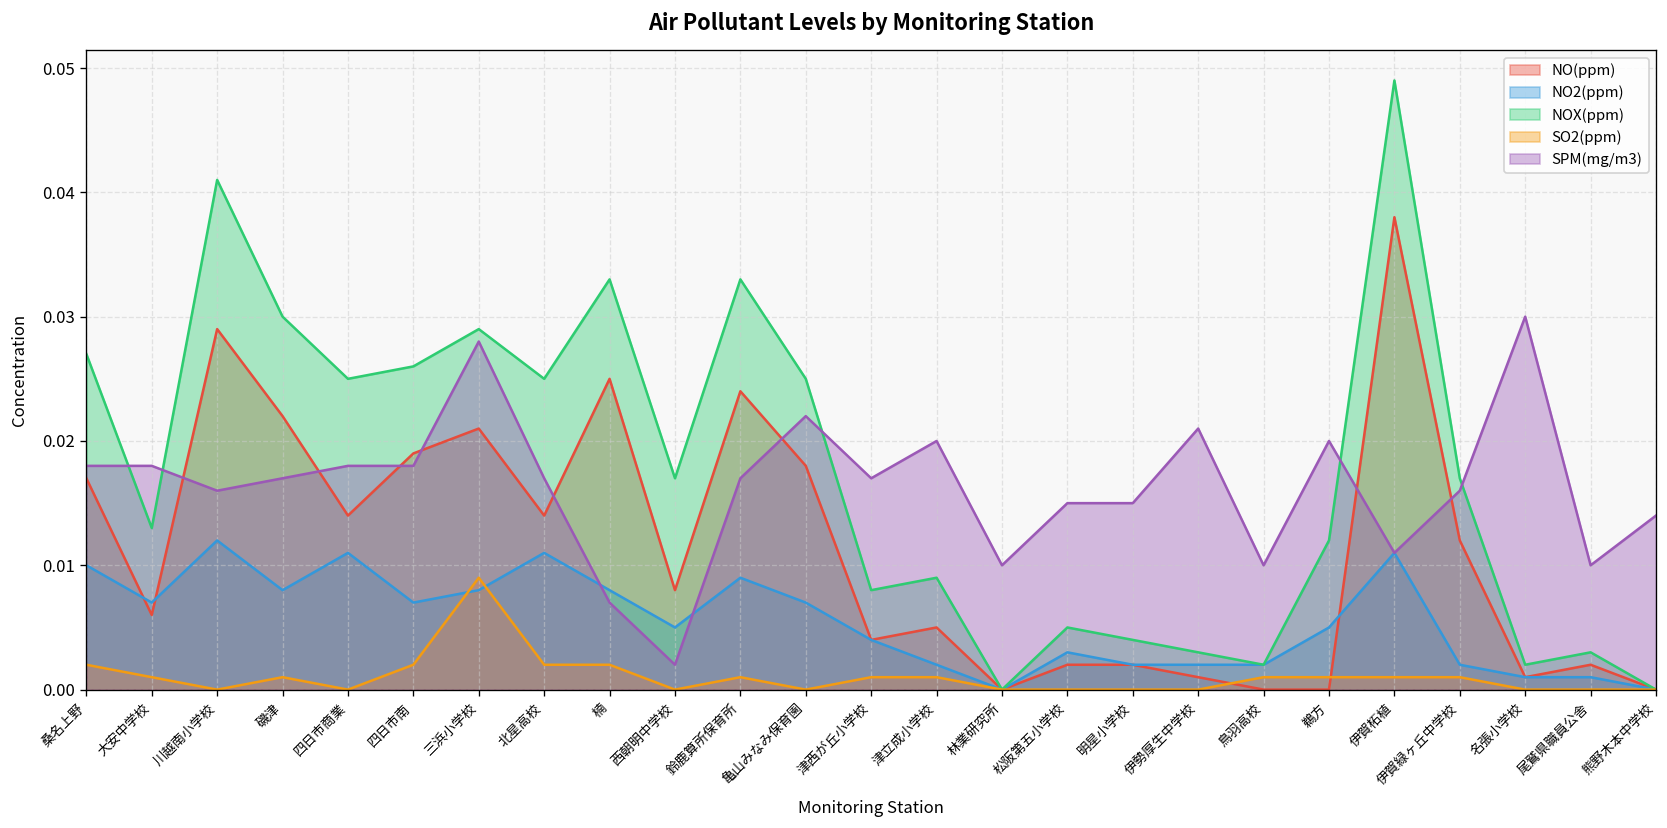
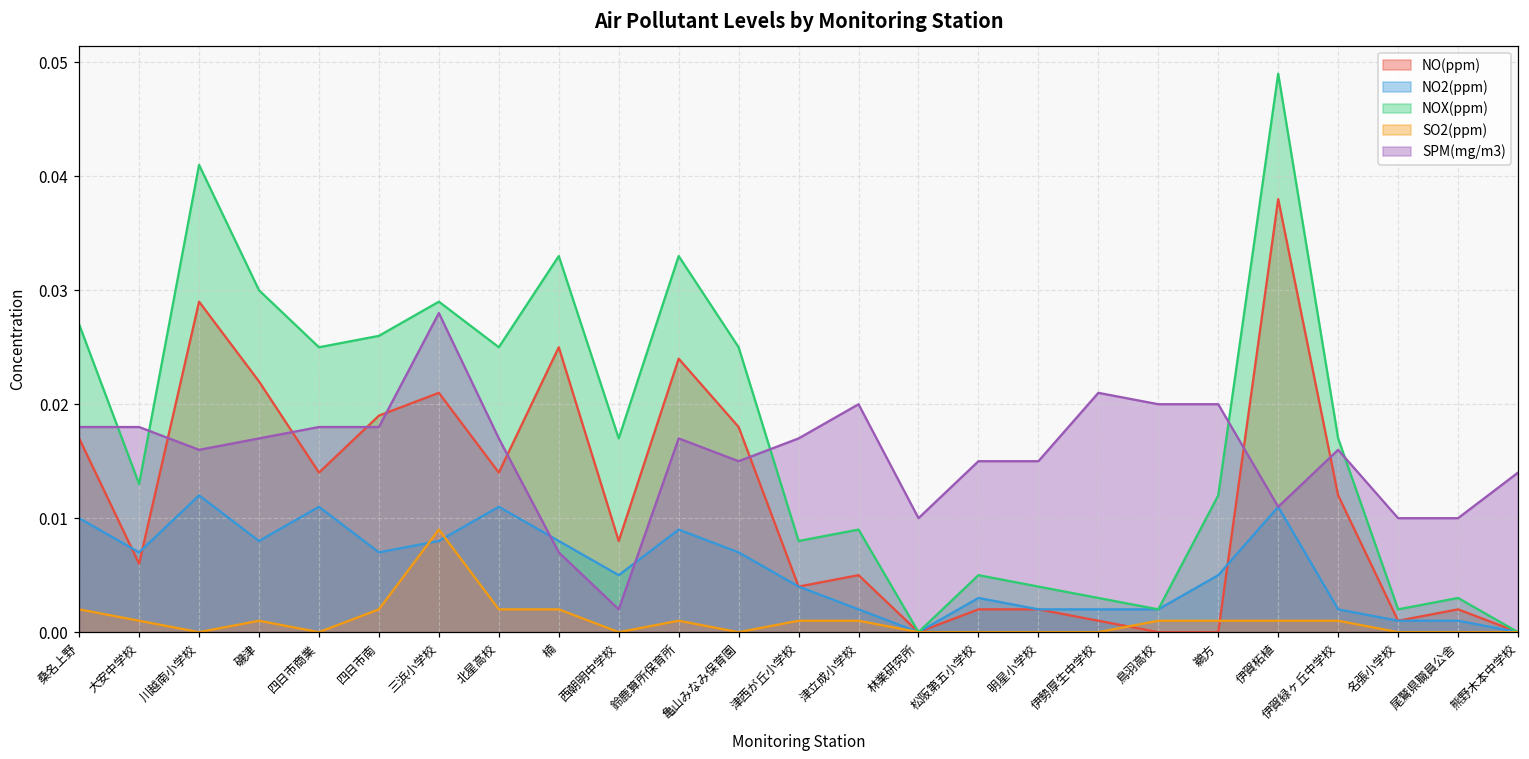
  {
    "NO2(ppm)": {
      "桑名上野": 0.010,
      "大安中学校": 0.007,
      "川越南小学校": 0.012,
      "磯津": 0.008,
      "四日市商業": 0.011,
      "四日市南": 0.007,
      "三浜小学校": 0.008,
      "北星高校": 0.011,
      "楠": 0.008,
      "西朝明中学校": 0.005,
      "鈴鹿算所保育所": 0.009,
      "亀山みなみ保育園": 0.007,
      "津立成小学校": 0.002,
      "松阪第五小学校": 0.003,
      "伊勢厚生中学校": 0.002,
      "鵜方": 0.005,
      "伊賀緑ヶ丘中学校": 0.002,
      "尾鷲県職員公舎": 0.001
    },
    "NOX(ppm)": {
      "桑名上野": 0.027,
      "大安中学校": 0.013,
      "川越南小学校": 0.041,
      "磯津": 0.030,
      "四日市商業": 0.025,
      "四日市南": 0.026,
      "三浜小学校": 0.029,
      "北星高校": 0.025,
      "楠": 0.033,
      "西朝明中学校": 0.017,
      "鈴鹿算所保育所": 0.033,
      "亀山みなみ保育園": 0.025,
      "津西が丘小学校": 0.008,
      "津立成小学校": 0.009,
      "松阪第五小学校": 0.005,
      "明星小学校": 0.004,
      "伊勢厚生中学校": 0.003,
      "鵜方": 0.012,
      "伊賀柘植": 0.049,
      "伊賀緑ヶ丘中学校": 0.017,
      "名張小学校": 0.002,
      "尾鷲県職員公舎": 0.003
    },
    "SPM(mg/m3)": {
      "桑名上野": 0.018,
      "大安中学校": 0.018,
      "川越南小学校": 0.016,
      "磯津": 0.017,
      "四日市商業": 0.018,
      "四日市南": 0.018,
      "三浜小学校": 0.028,
      "北星高校": 0.017,
      "楠": 0.007,
      "西朝明中学校": 0.002,
      "鈴鹿算所保育所": 0.017,
-     "亀山みなみ保育園": 0.022,
+     "亀山みなみ保育園": 0.015,
      "津西が丘小学校": 0.017,
      "津立成小学校": 0.020,
      "林業研究所": 0.010,
      "松阪第五小学校": 0.015,
      "明星小学校": 0.015,
      "伊勢厚生中学校": 0.021,
-     "鳥羽高校": 0.01,
+     "鳥羽高校": 0.02,
      "鵜方": 0.020,
      "伊賀緑ヶ丘中学校": 0.016,
-     "名張小学校": 0.03,
+     "名張小学校": 0.01,
      "尾鷲県職員公舎": 0.010,
      "熊野木本中学校": 0.014
    }
  }
